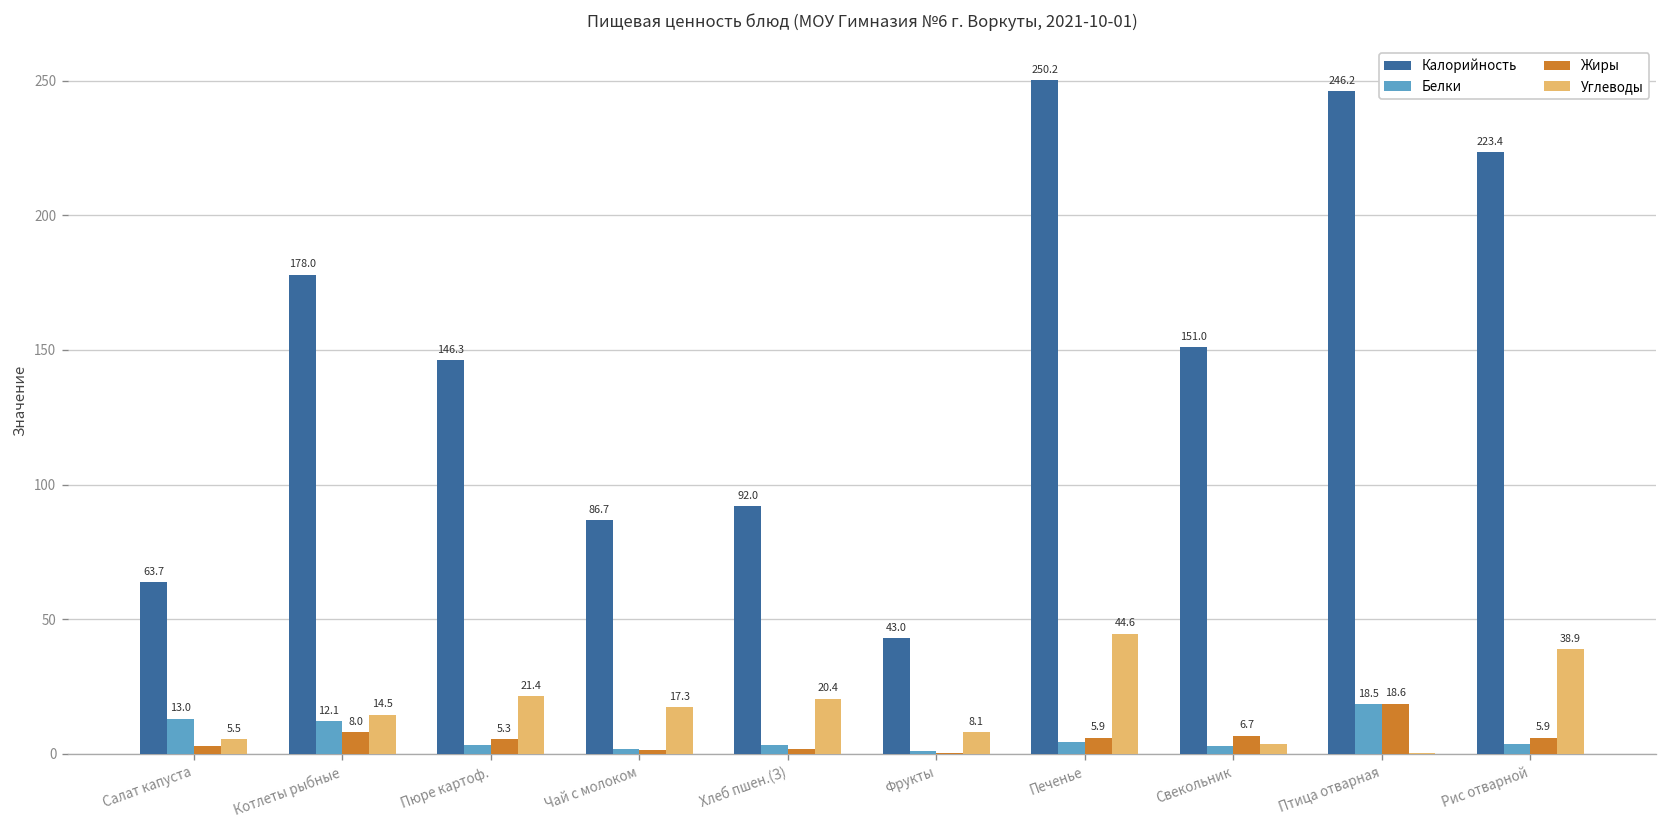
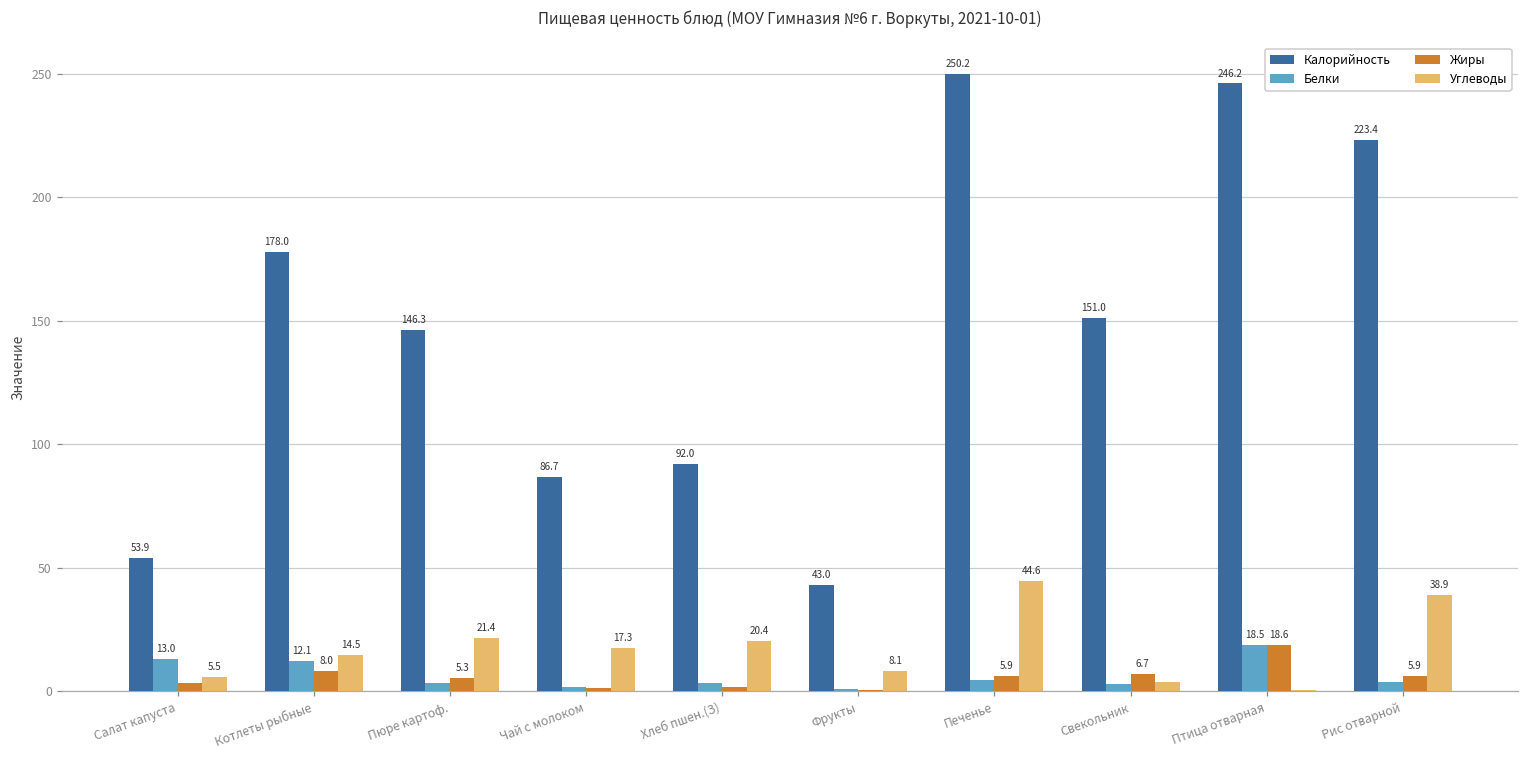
  {
    "Калорийность": {
-     "Салат капуста": 63.7,
+     "Салат капуста": 53.9,
      "Котлеты рыбные": 178.0,
      "Пюре картоф.": 146.3,
      "Чай с молоком": 86.7,
      "Хлеб пшен.(З)": 92.0,
      "Фрукты": 43.0,
      "Печенье": 250.2,
      "Свекольник": 151.0,
      "Птица отварная": 246.2,
      "Рис отварной": 223.4
    },
    "Белки": {
      "Салат капуста": 13.0,
      "Котлеты рыбные": 12.1,
      "Птица отварная": 18.5
    },
    "Жиры": {
      "Котлеты рыбные": 8.0,
      "Пюре картоф.": 5.3,
      "Печенье": 5.9,
      "Свекольник": 6.7,
      "Птица отварная": 18.6,
      "Рис отварной": 5.9
    },
    "Углеводы": {
      "Салат капуста": 5.5,
      "Котлеты рыбные": 14.5,
      "Пюре картоф.": 21.4,
      "Чай с молоком": 17.3,
      "Хлеб пшен.(З)": 20.4,
      "Фрукты": 8.1,
      "Печенье": 44.6,
      "Рис отварной": 38.9
    }
  }
